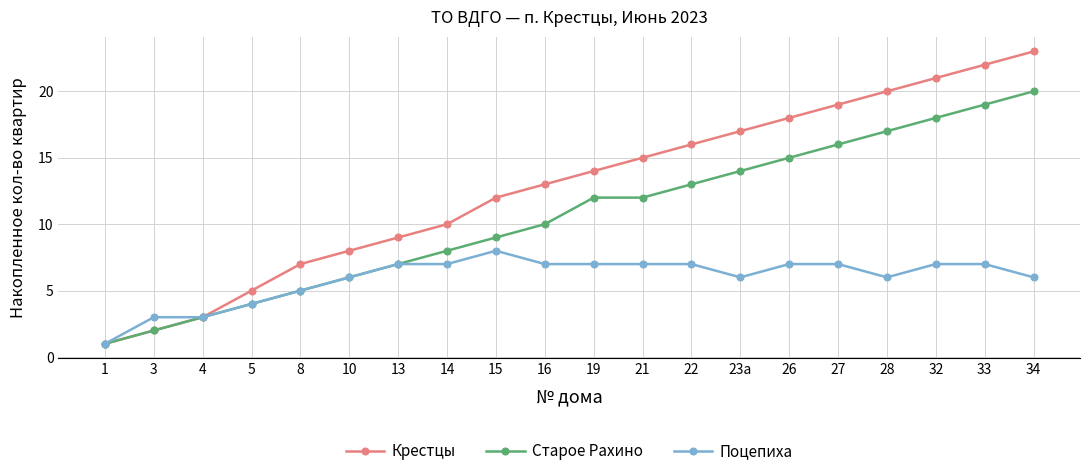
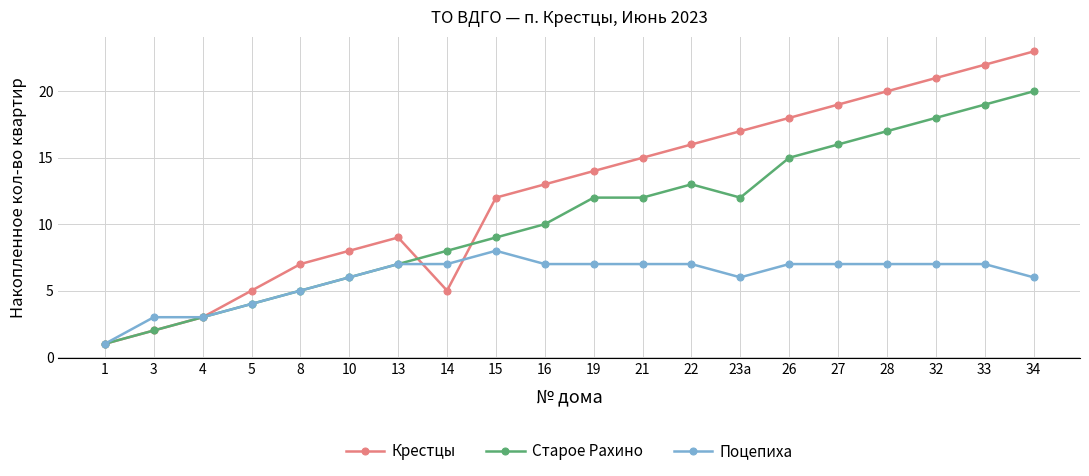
  {
    "Крестцы": {
      "5": 5,
      "8": 7,
      "10": 8,
      "13": 9,
-     "14": 10,
+     "14": 5,
      "15": 12,
      "16": 13,
      "19": 14,
      "21": 15,
      "22": 16,
      "23а": 17,
      "26": 18,
      "27": 19,
      "28": 20,
      "32": 21,
      "33": 22,
      "34": 23
    },
    "Старое Рахино": {
      "14": 8,
      "15": 9,
      "16": 10,
      "19": 12,
      "21": 12,
      "22": 13,
-     "23а": 14,
+     "23а": 12,
      "26": 15,
      "27": 16,
      "28": 17,
      "32": 18,
      "33": 19,
      "34": 20
    },
    "Поцепиха": {
      "3": 3,
      "14": 7,
      "15": 8,
      "16": 7,
      "19": 7,
      "21": 7,
      "22": 7,
      "23а": 6,
      "26": 7,
      "27": 7,
-     "28": 6,
+     "28": 7,
      "32": 7,
      "33": 7,
      "34": 6
    }
  }
